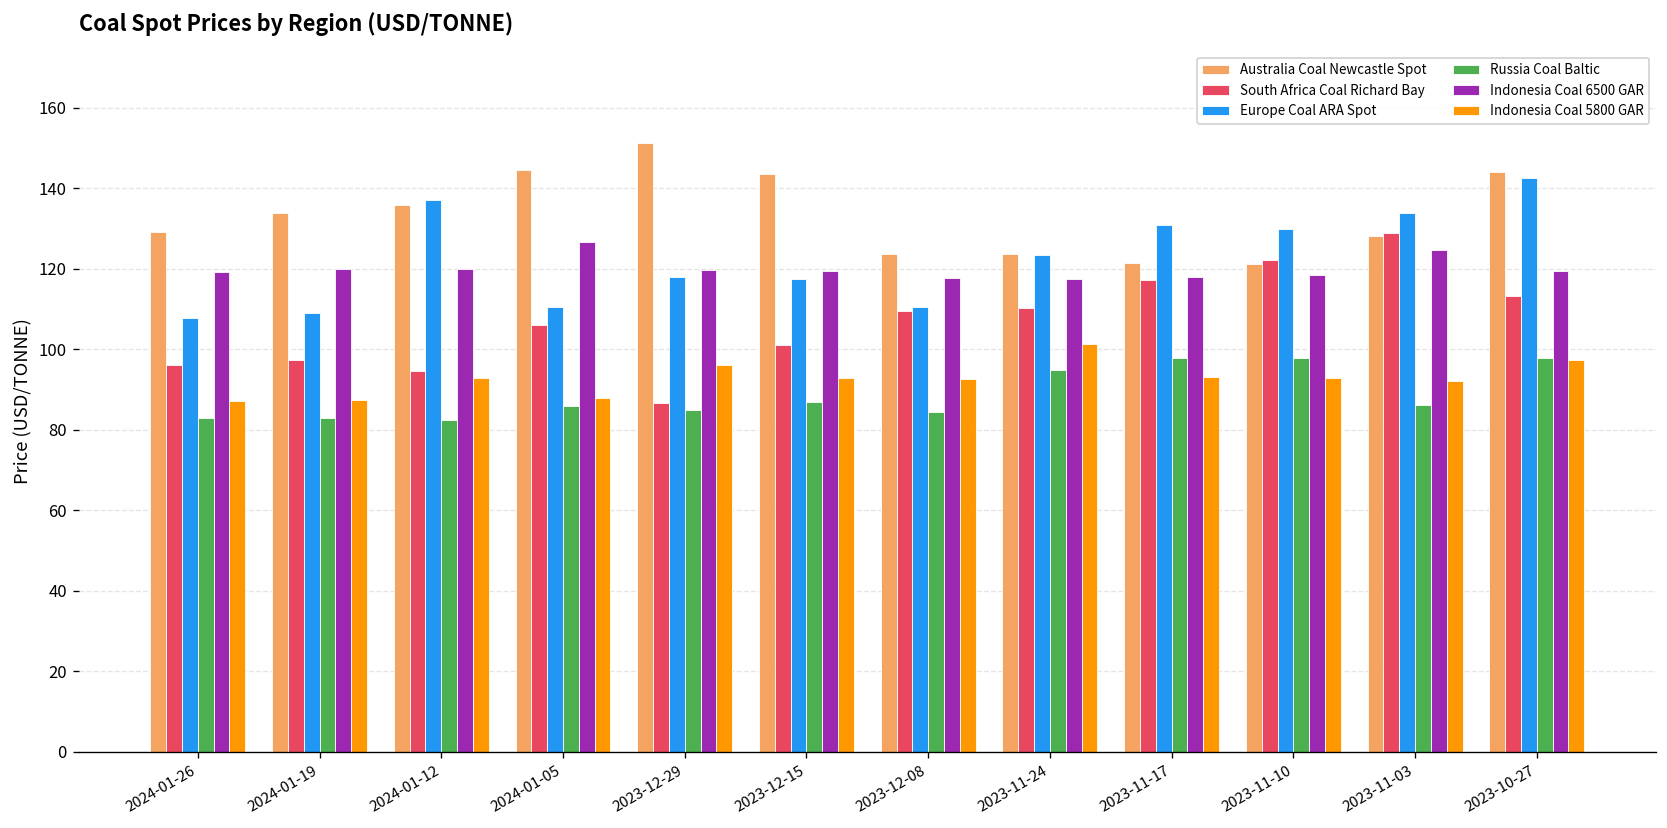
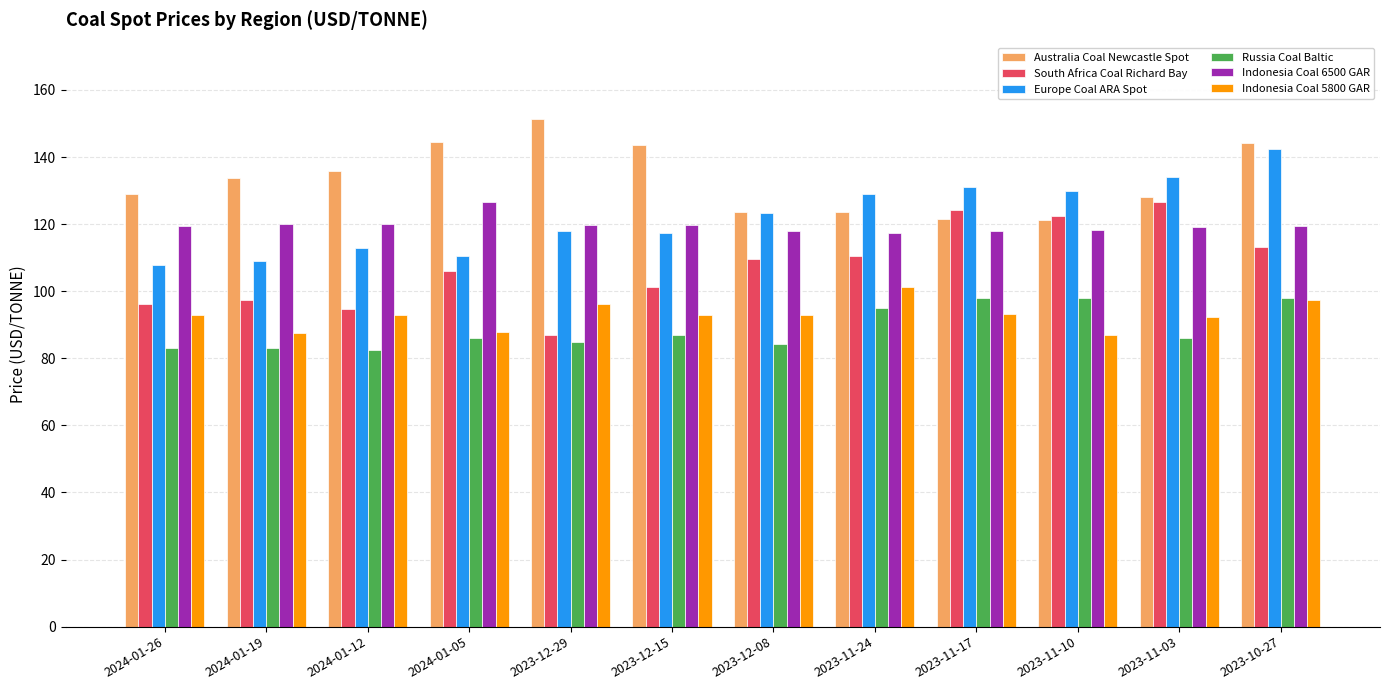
  {
    "Australia Coal Newcastle Spot": {
      "2024-01-26": 129,
      "2024-01-19": 134,
      "2024-01-12": 136,
      "2024-01-05": 145,
      "2023-12-29": 151,
      "2023-12-15": 144,
      "2023-12-08": 124,
      "2023-11-24": 124,
      "2023-11-17": 122,
      "2023-11-10": 121,
      "2023-11-03": 128,
      "2023-10-27": 144
    },
    "South Africa Coal Richard Bay": {
      "2024-01-26": 96,
      "2024-01-19": 97,
      "2024-01-12": 95,
      "2024-01-05": 106,
      "2023-12-29": 87,
      "2023-12-15": 101,
      "2023-12-08": 109,
      "2023-11-24": 110,
-     "2023-11-17": 117,
+     "2023-11-17": 124,
      "2023-11-10": 122,
-     "2023-11-03": 129,
+     "2023-11-03": 126,
      "2023-10-27": 113
    },
    "Europe Coal ARA Spot": {
      "2024-01-26": 108,
      "2024-01-19": 109,
-     "2024-01-12": 137,
+     "2024-01-12": 113,
      "2024-01-05": 111,
      "2023-12-29": 118,
      "2023-12-15": 118,
-     "2023-12-08": 111,
-     "2023-11-24": 123,
+     "2023-12-08": 123,
+     "2023-11-24": 129,
      "2023-11-17": 131,
      "2023-11-10": 130,
      "2023-11-03": 134,
      "2023-10-27": 143
    },
    "Russia Coal Baltic": {
      "2024-01-26": 83,
      "2024-01-19": 83,
      "2024-01-12": 83,
      "2024-01-05": 86,
      "2023-12-29": 85,
      "2023-12-15": 87,
      "2023-12-08": 84,
      "2023-11-24": 95,
      "2023-11-17": 98,
      "2023-11-10": 98,
      "2023-11-03": 86,
      "2023-10-27": 98
    },
    "Indonesia Coal 6500 GAR": {
      "2024-01-26": 119,
      "2024-01-19": 120,
      "2024-01-12": 120,
      "2024-01-05": 127,
      "2023-12-29": 120,
      "2023-12-15": 120,
      "2023-12-08": 118,
      "2023-11-24": 117,
      "2023-11-17": 118,
      "2023-11-10": 118,
-     "2023-11-03": 125,
+     "2023-11-03": 119,
      "2023-10-27": 119
    },
    "Indonesia Coal 5800 GAR": {
-     "2024-01-26": 87,
+     "2024-01-26": 93,
      "2024-01-19": 88,
      "2024-01-12": 93,
      "2024-01-05": 88,
      "2023-12-29": 96,
      "2023-12-15": 93,
      "2023-12-08": 93,
      "2023-11-24": 101,
      "2023-11-17": 93,
-     "2023-11-10": 93,
+     "2023-11-10": 87,
      "2023-11-03": 92,
      "2023-10-27": 97
    }
  }
